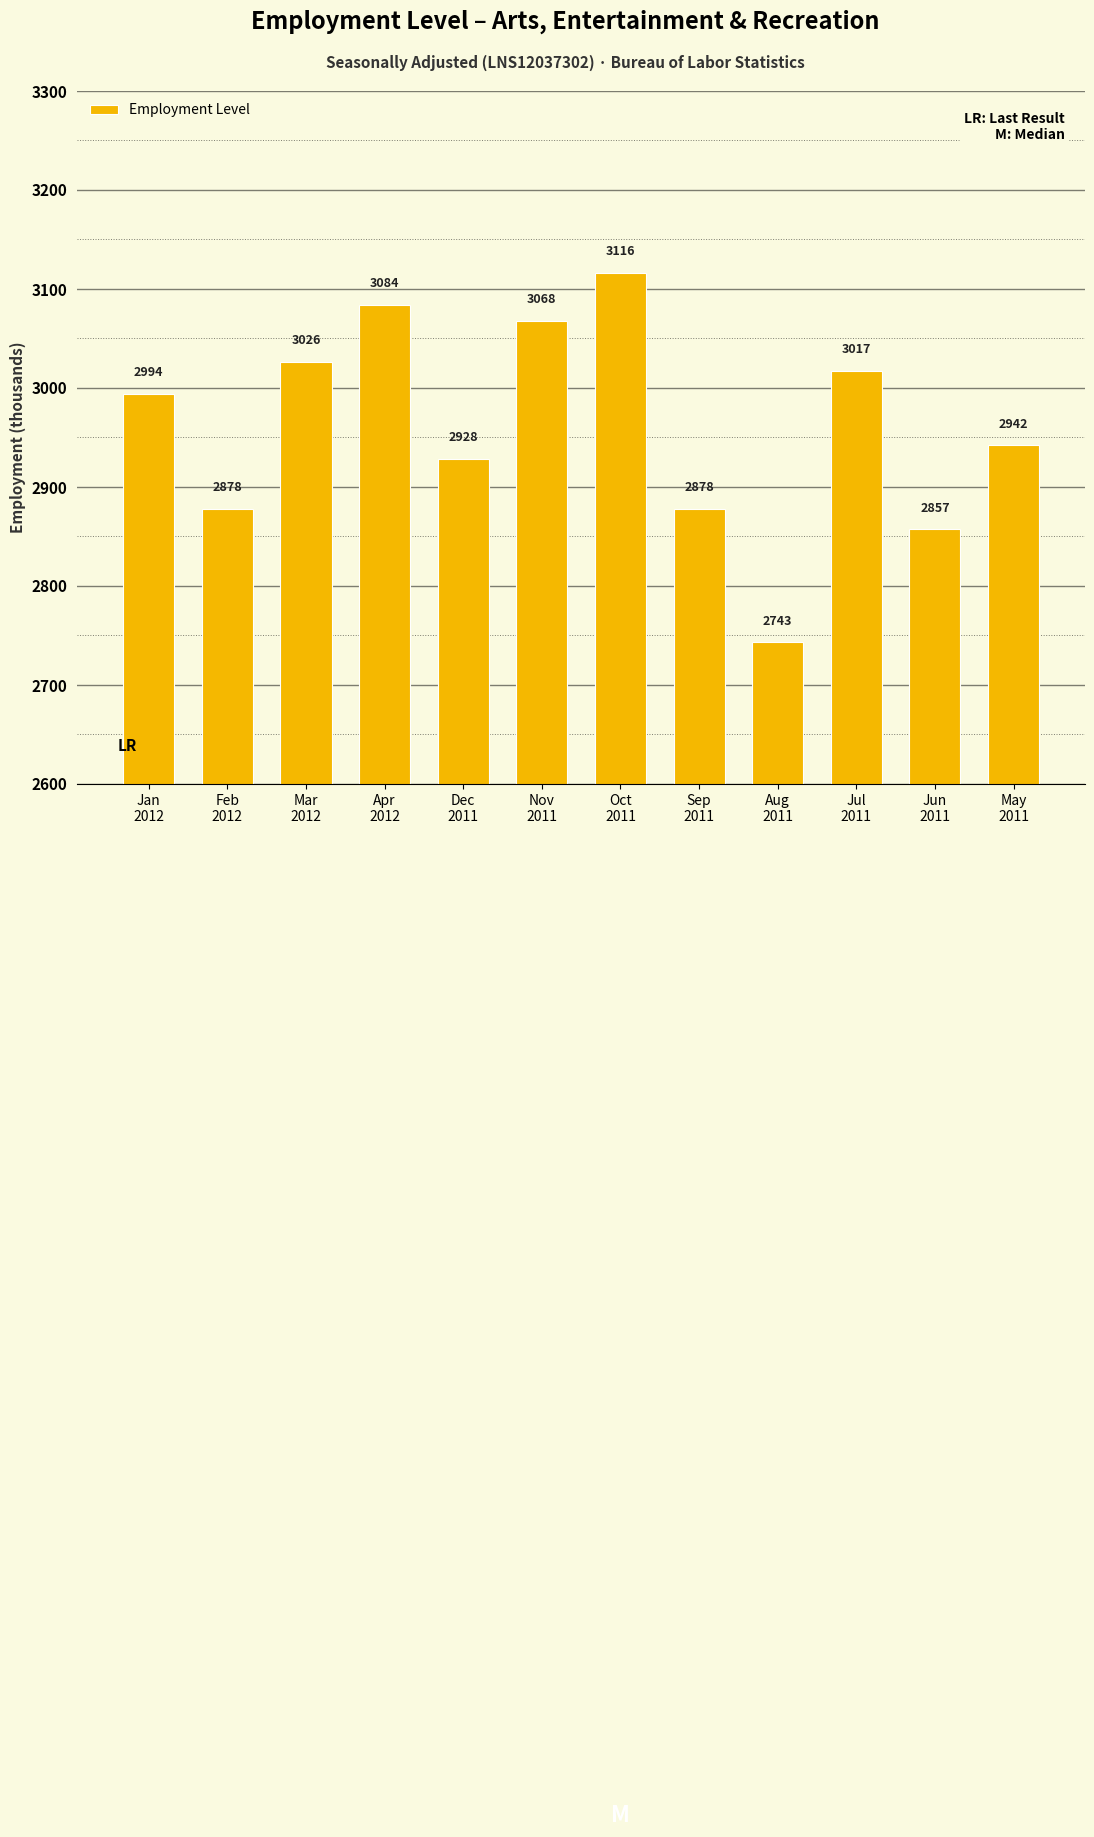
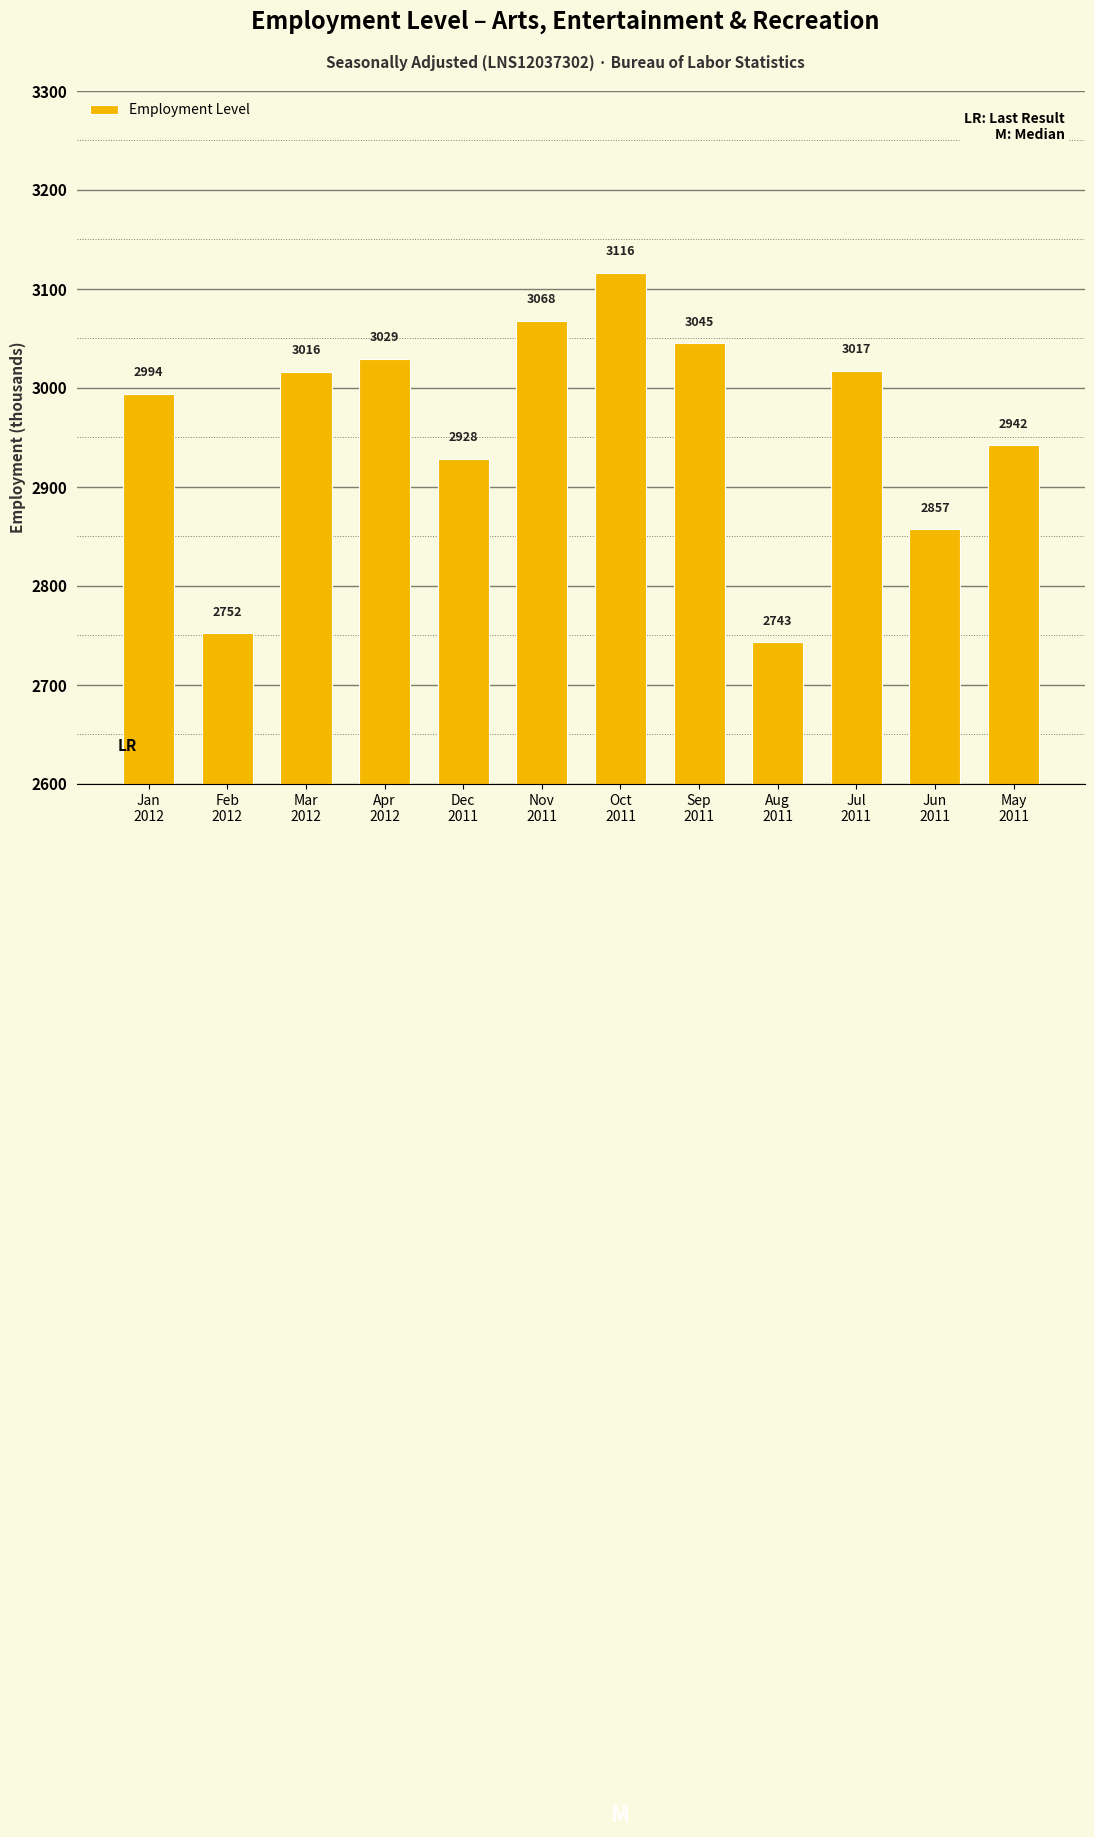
  {
    "Jan 2012": 2994,
-   "Feb 2012": 2878,
-   "Mar 2012": 3026,
-   "Apr 2012": 3084,
+   "Feb 2012": 2752,
+   "Mar 2012": 3016,
+   "Apr 2012": 3029,
    "Dec 2011": 2928,
    "Nov 2011": 3068,
    "Oct 2011": 3116,
-   "Sep 2011": 2878,
+   "Sep 2011": 3045,
    "Aug 2011": 2743,
    "Jul 2011": 3017,
    "Jun 2011": 2857,
    "May 2011": 2942
  }
